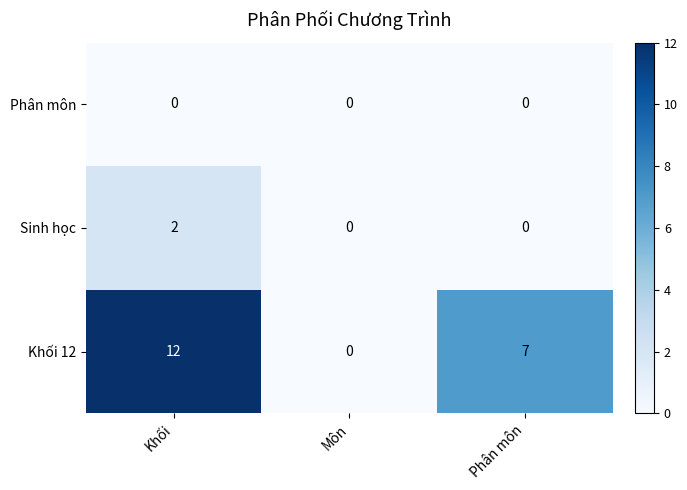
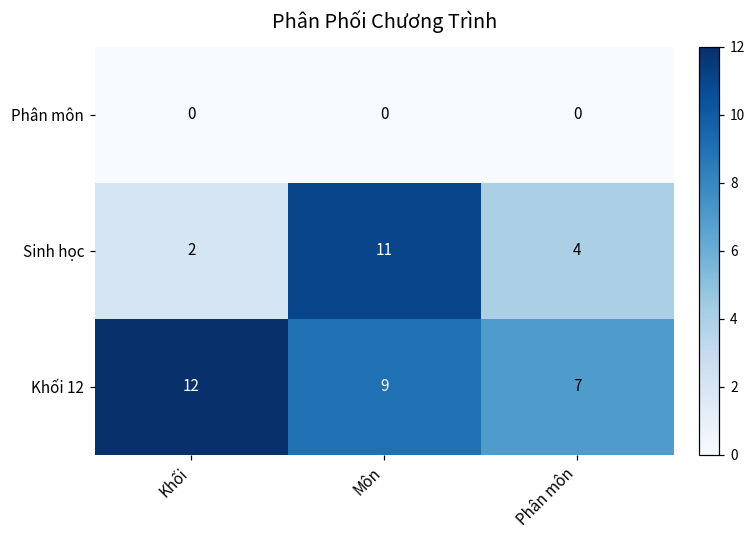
  {
    "Phân môn": {
      "Khối": 0,
      "Môn": 0,
      "Phân môn": 0
    },
    "Sinh học": {
      "Khối": 2,
-     "Môn": 0,
-     "Phân môn": 0
+     "Môn": 11,
+     "Phân môn": 4
    },
    "Khối 12": {
      "Khối": 12,
-     "Môn": 0,
+     "Môn": 9,
      "Phân môn": 7
    }
  }
